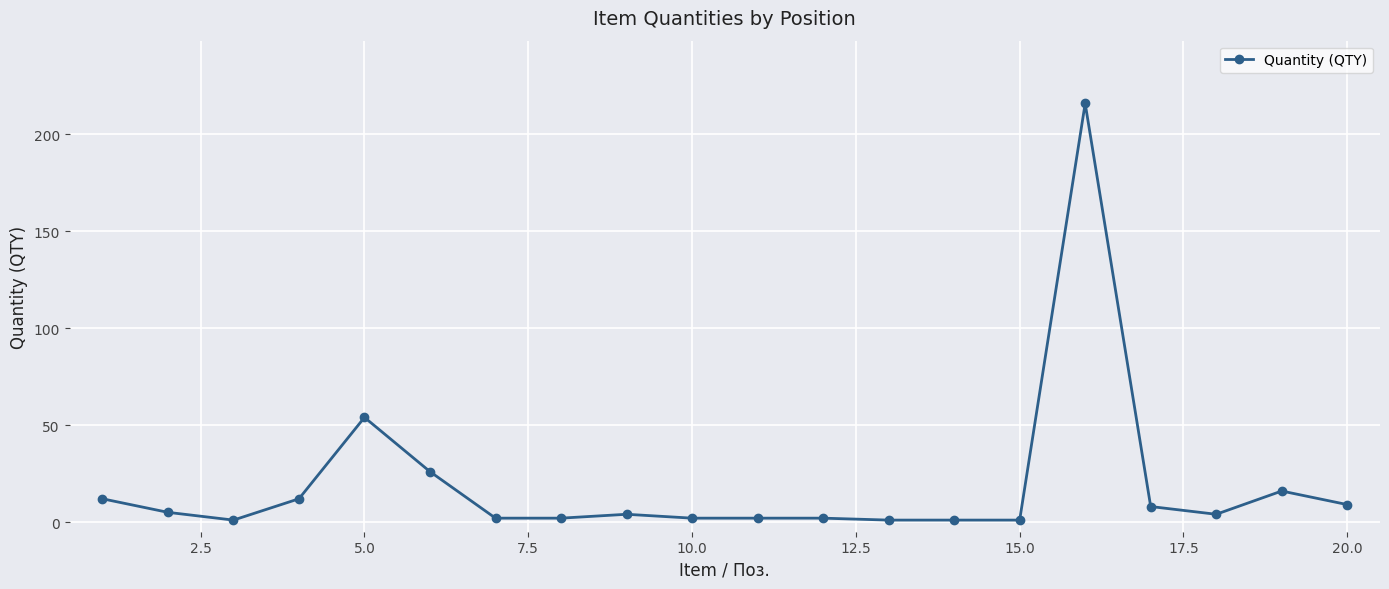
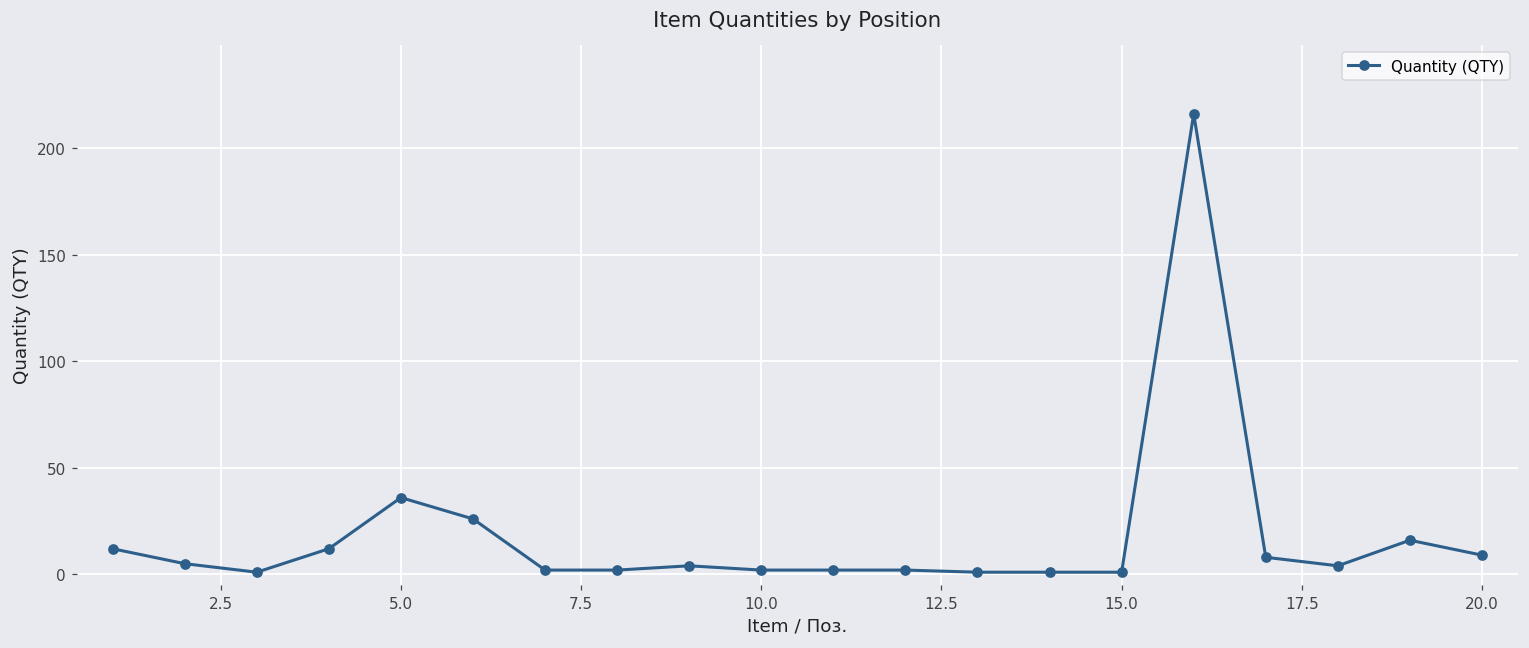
  {
-   "5.0": 54,
+   "5.0": 36,
    "10.0": 2,
    "15.0": 1,
    "20.0": 9
  }
